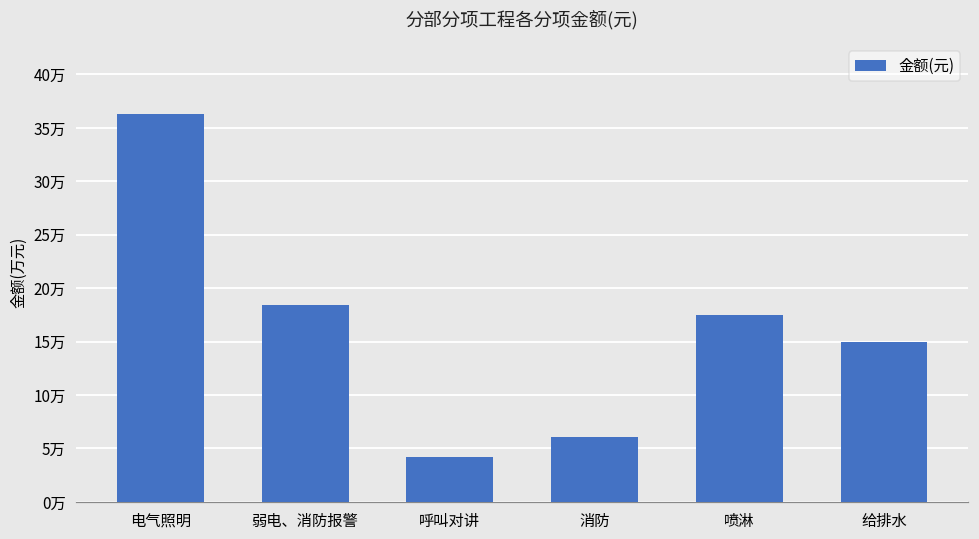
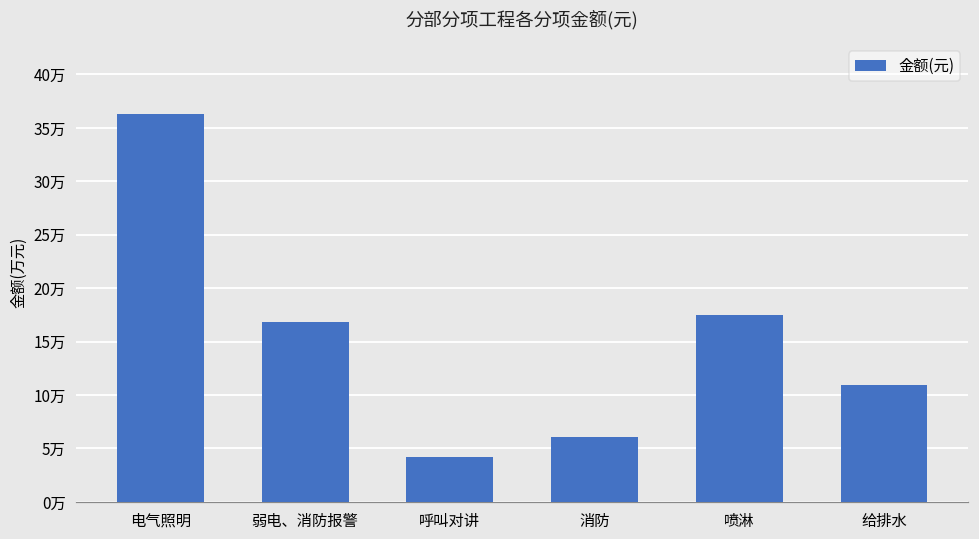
  {
    "电气照明": "36万",
-   "弱电、消防报警": "18万",
+   "弱电、消防报警": "17万",
    "呼叫对讲": "4万",
    "消防": "6万",
    "喷淋": "17万",
-   "给排水": "15万"
+   "给排水": "11万"
  }
